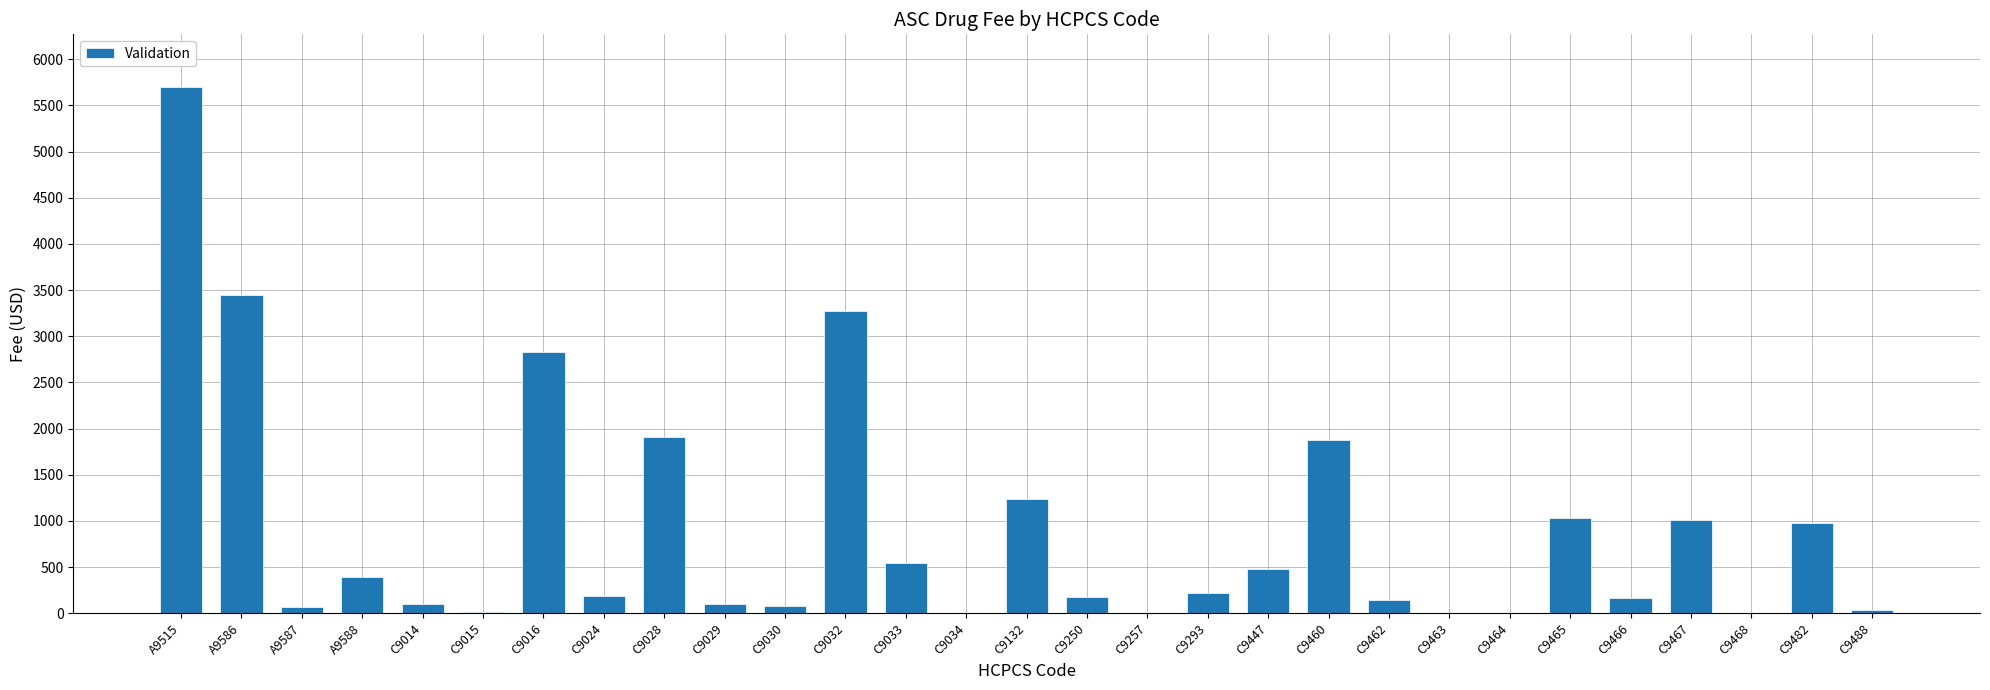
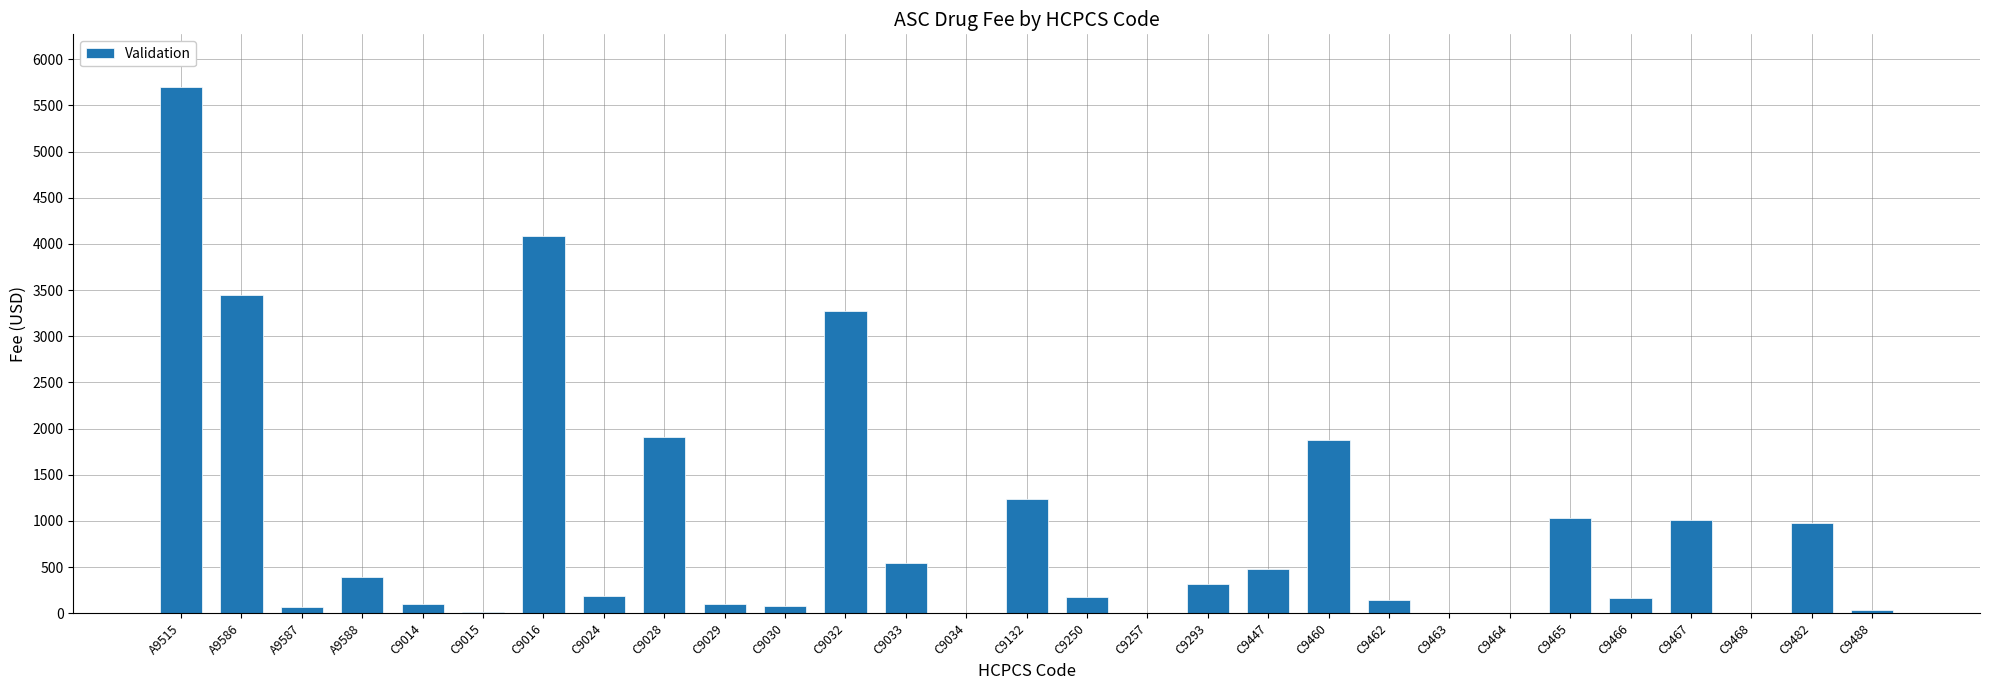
  {
    "A9515": 5700,
    "A9586": 3400,
    "A9587": 100,
    "A9588": 400,
    "C9014": 100,
-   "C9016": 2800,
+   "C9016": 4100,
    "C9024": 200,
    "C9028": 1900,
    "C9029": 100,
    "C9030": 100,
    "C9032": 3300,
    "C9033": 500,
    "C9132": 1200,
    "C9250": 200,
-   "C9293": 200,
+   "C9293": 300,
    "C9447": 500,
    "C9460": 1900,
    "C9462": 100,
    "C9465": 1000,
    "C9466": 200,
    "C9467": 1000,
    "C9482": 1000,
    "C9488": 0
  }
